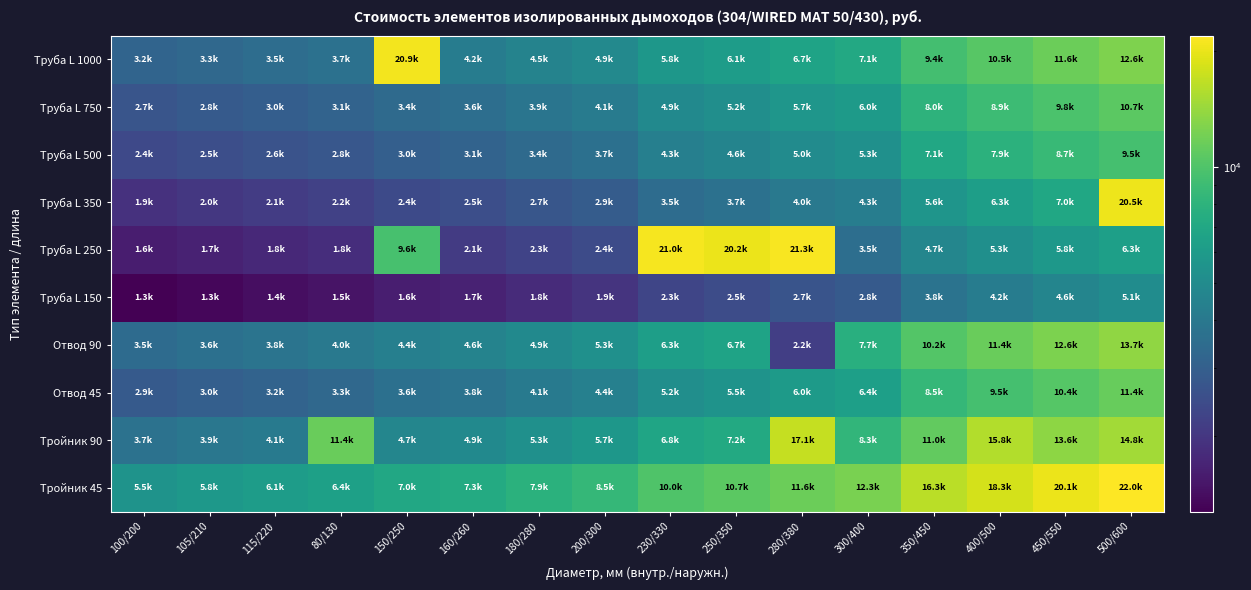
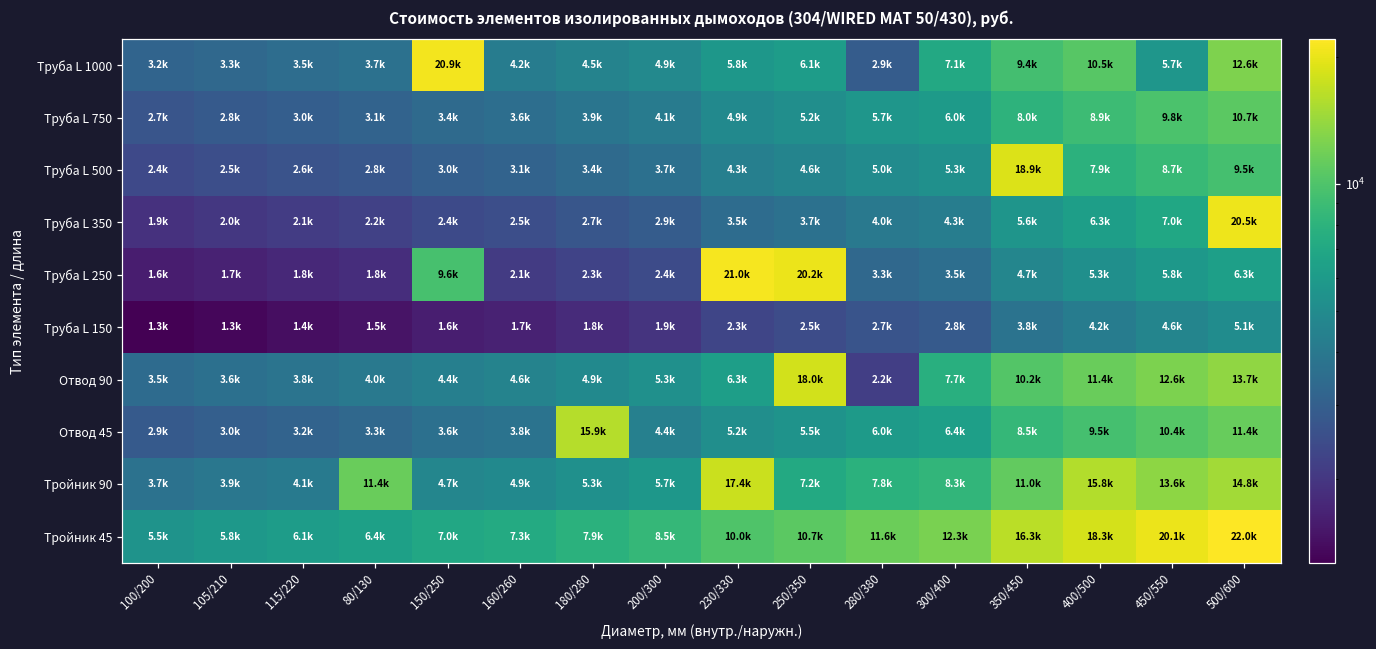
  {
    "Труба L 1000": {
      "100/200": "3.2k",
      "105/210": "3.3k",
      "115/220": "3.5k",
      "80/130": "3.7k",
      "150/250": "20.9k",
      "160/260": "4.2k",
      "180/280": "4.5k",
      "200/300": "4.9k",
      "230/330": "5.8k",
      "250/350": "6.1k",
-     "280/380": "6.7k",
+     "280/380": "2.9k",
      "300/400": "7.1k",
      "350/450": "9.4k",
      "400/500": "10.5k",
-     "450/550": "11.6k",
+     "450/550": "5.7k",
      "500/600": "12.6k"
    },
    "Труба L 750": {
      "100/200": "2.7k",
      "105/210": "2.8k",
      "115/220": "3.0k",
      "80/130": "3.1k",
      "150/250": "3.4k",
      "160/260": "3.6k",
      "180/280": "3.9k",
      "200/300": "4.1k",
      "230/330": "4.9k",
      "250/350": "5.2k",
      "280/380": "5.7k",
      "300/400": "6.0k",
      "350/450": "8.0k",
      "400/500": "8.9k",
      "450/550": "9.8k",
      "500/600": "10.7k"
    },
    "Труба L 500": {
      "100/200": "2.4k",
      "105/210": "2.5k",
      "115/220": "2.6k",
      "80/130": "2.8k",
      "150/250": "3.0k",
      "160/260": "3.1k",
      "180/280": "3.4k",
      "200/300": "3.7k",
      "230/330": "4.3k",
      "250/350": "4.6k",
      "280/380": "5.0k",
      "300/400": "5.3k",
-     "350/450": "7.1k",
+     "350/450": "18.9k",
      "400/500": "7.9k",
      "450/550": "8.7k",
      "500/600": "9.5k"
    },
    "Труба L 350": {
      "100/200": "1.9k",
      "105/210": "2.0k",
      "115/220": "2.1k",
      "80/130": "2.2k",
      "150/250": "2.4k",
      "160/260": "2.5k",
      "180/280": "2.7k",
      "200/300": "2.9k",
      "230/330": "3.5k",
      "250/350": "3.7k",
      "280/380": "4.0k",
      "300/400": "4.3k",
      "350/450": "5.6k",
      "400/500": "6.3k",
      "450/550": "7.0k",
      "500/600": "20.5k"
    },
    "Труба L 250": {
      "100/200": "1.6k",
      "105/210": "1.7k",
      "115/220": "1.8k",
      "80/130": "1.8k",
      "150/250": "9.6k",
      "160/260": "2.1k",
      "180/280": "2.3k",
      "200/300": "2.4k",
      "230/330": "21.0k",
      "250/350": "20.2k",
-     "280/380": "21.3k",
+     "280/380": "3.3k",
      "300/400": "3.5k",
      "350/450": "4.7k",
      "400/500": "5.3k",
      "450/550": "5.8k",
      "500/600": "6.3k"
    },
    "Труба L 150": {
      "100/200": "1.3k",
      "105/210": "1.3k",
      "115/220": "1.4k",
      "80/130": "1.5k",
      "150/250": "1.6k",
      "160/260": "1.7k",
      "180/280": "1.8k",
      "200/300": "1.9k",
      "230/330": "2.3k",
      "250/350": "2.5k",
      "280/380": "2.7k",
      "300/400": "2.8k",
      "350/450": "3.8k",
      "400/500": "4.2k",
      "450/550": "4.6k",
      "500/600": "5.1k"
    },
    "Отвод 90": {
      "100/200": "3.5k",
      "105/210": "3.6k",
      "115/220": "3.8k",
      "80/130": "4.0k",
      "150/250": "4.4k",
      "160/260": "4.6k",
      "180/280": "4.9k",
      "200/300": "5.3k",
      "230/330": "6.3k",
-     "250/350": "6.7k",
+     "250/350": "18.0k",
      "280/380": "2.2k",
      "300/400": "7.7k",
      "350/450": "10.2k",
      "400/500": "11.4k",
      "450/550": "12.6k",
      "500/600": "13.7k"
    },
    "Отвод 45": {
      "100/200": "2.9k",
      "105/210": "3.0k",
      "115/220": "3.2k",
      "80/130": "3.3k",
      "150/250": "3.6k",
      "160/260": "3.8k",
-     "180/280": "4.1k",
+     "180/280": "15.9k",
      "200/300": "4.4k",
      "230/330": "5.2k",
      "250/350": "5.5k",
      "280/380": "6.0k",
      "300/400": "6.4k",
      "350/450": "8.5k",
      "400/500": "9.5k",
      "450/550": "10.4k",
      "500/600": "11.4k"
    },
    "Тройник 90": {
      "100/200": "3.7k",
      "105/210": "3.9k",
      "115/220": "4.1k",
      "80/130": "11.4k",
      "150/250": "4.7k",
      "160/260": "4.9k",
      "180/280": "5.3k",
      "200/300": "5.7k",
-     "230/330": "6.8k",
+     "230/330": "17.4k",
      "250/350": "7.2k",
-     "280/380": "17.1k",
+     "280/380": "7.8k",
      "300/400": "8.3k",
      "350/450": "11.0k",
      "400/500": "15.8k",
      "450/550": "13.6k",
      "500/600": "14.8k"
    },
    "Тройник 45": {
      "100/200": "5.5k",
      "105/210": "5.8k",
      "115/220": "6.1k",
      "80/130": "6.4k",
      "150/250": "7.0k",
      "160/260": "7.3k",
      "180/280": "7.9k",
      "200/300": "8.5k",
      "230/330": "10.0k",
      "250/350": "10.7k",
      "280/380": "11.6k",
      "300/400": "12.3k",
      "350/450": "16.3k",
      "400/500": "18.3k",
      "450/550": "20.1k",
      "500/600": "22.0k"
    }
  }
